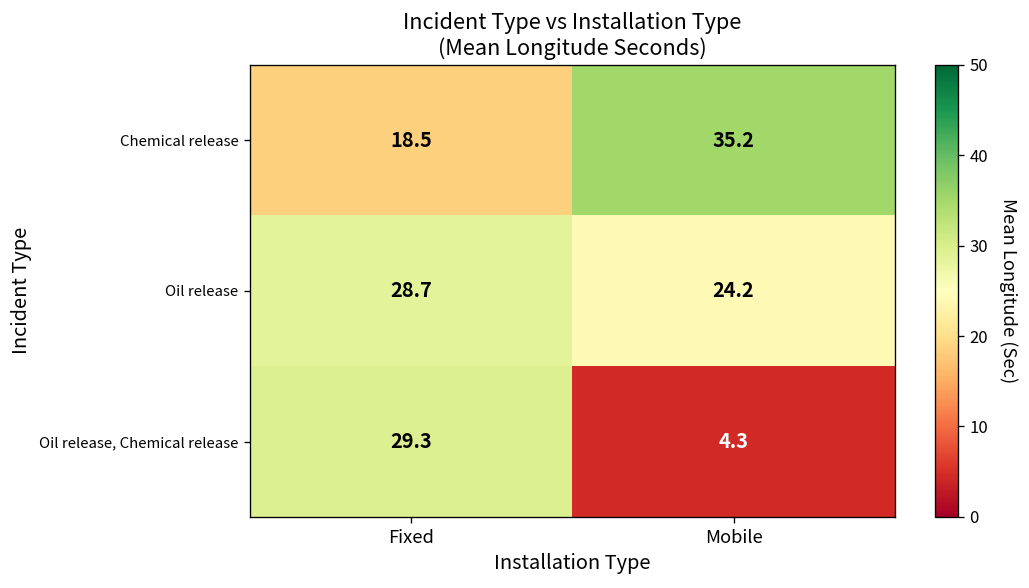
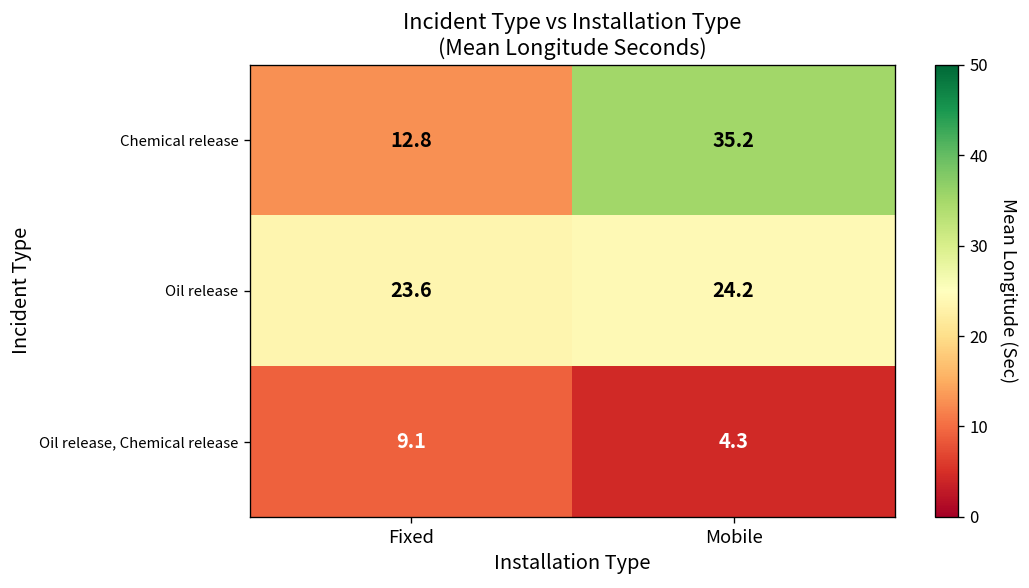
  {
    "Chemical release": {
-     "Fixed": 18.5,
+     "Fixed": 12.8,
      "Mobile": 35.2
    },
    "Oil release": {
-     "Fixed": 28.7,
+     "Fixed": 23.6,
      "Mobile": 24.2
    },
    "Oil release, Chemical release": {
-     "Fixed": 29.3,
+     "Fixed": 9.1,
      "Mobile": 4.3
    }
  }
